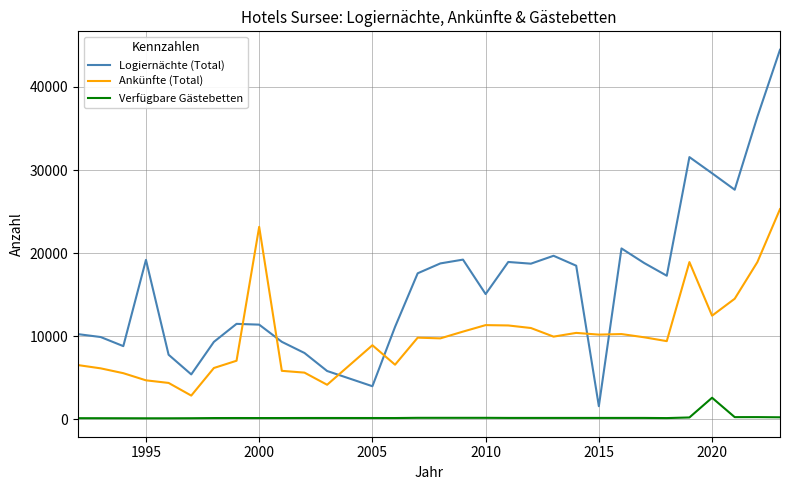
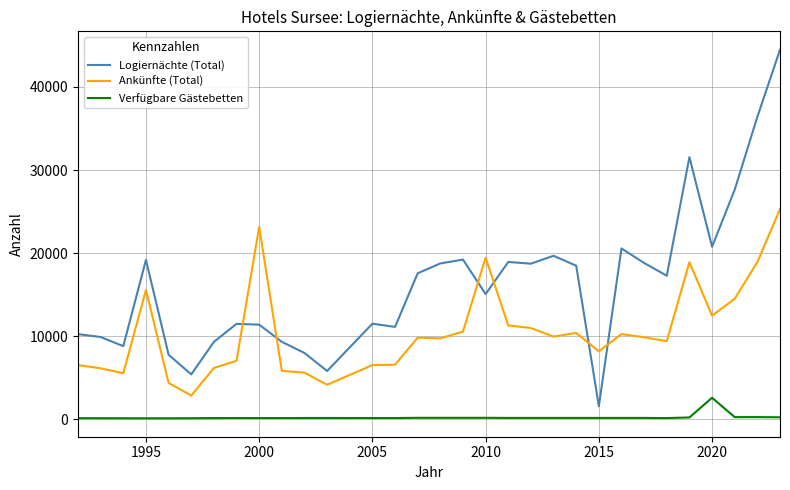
  {
    "Logiernächte (Total)": {
      "1995": 19000,
      "2000": 11000,
-     "2005": 4000,
+     "2005": 12000,
      "2010": 15000,
      "2015": 2000,
-     "2020": 30000
+     "2020": 21000
    },
    "Ankünfte (Total)": {
-     "1995": 5000,
+     "1995": 16000,
      "2000": 23000,
-     "2005": 9000,
-     "2010": 11000,
-     "2015": 10000,
+     "2005": 7000,
+     "2010": 19000,
+     "2015": 8000,
      "2020": 12000
    },
    "Verfügbare Gästebetten": {
      "1995": 0,
      "2000": 0,
      "2005": 0,
      "2010": 0,
      "2015": 0,
      "2020": 3000
    }
  }
